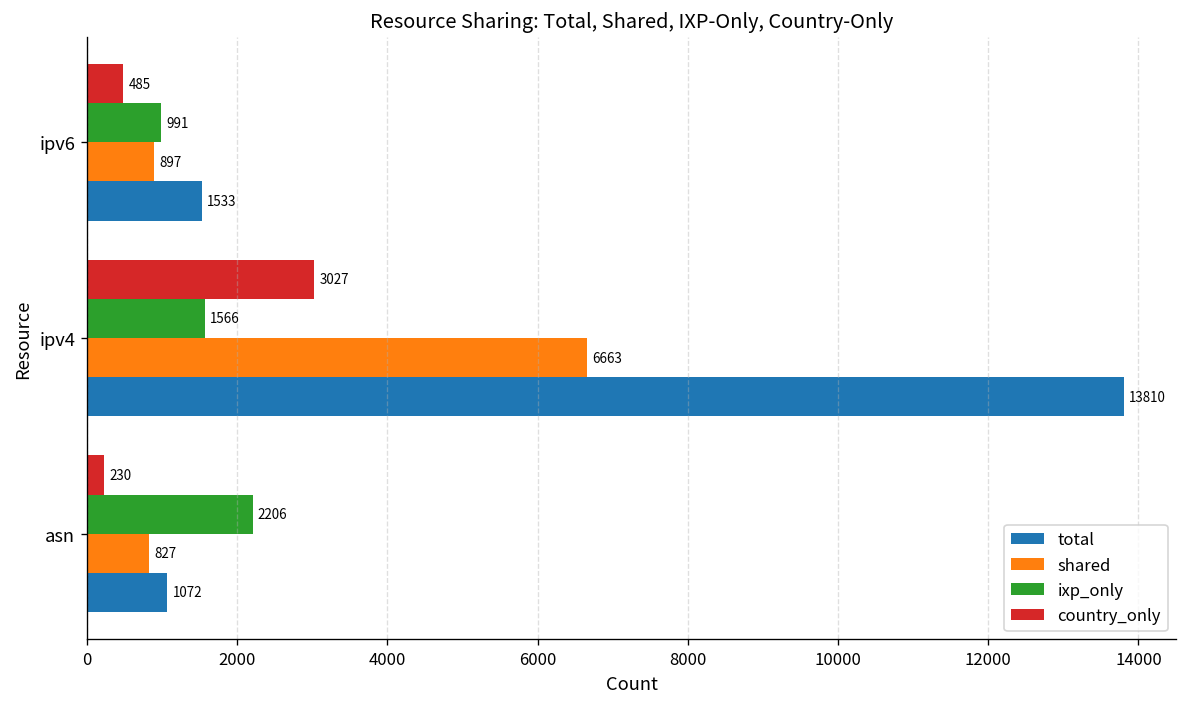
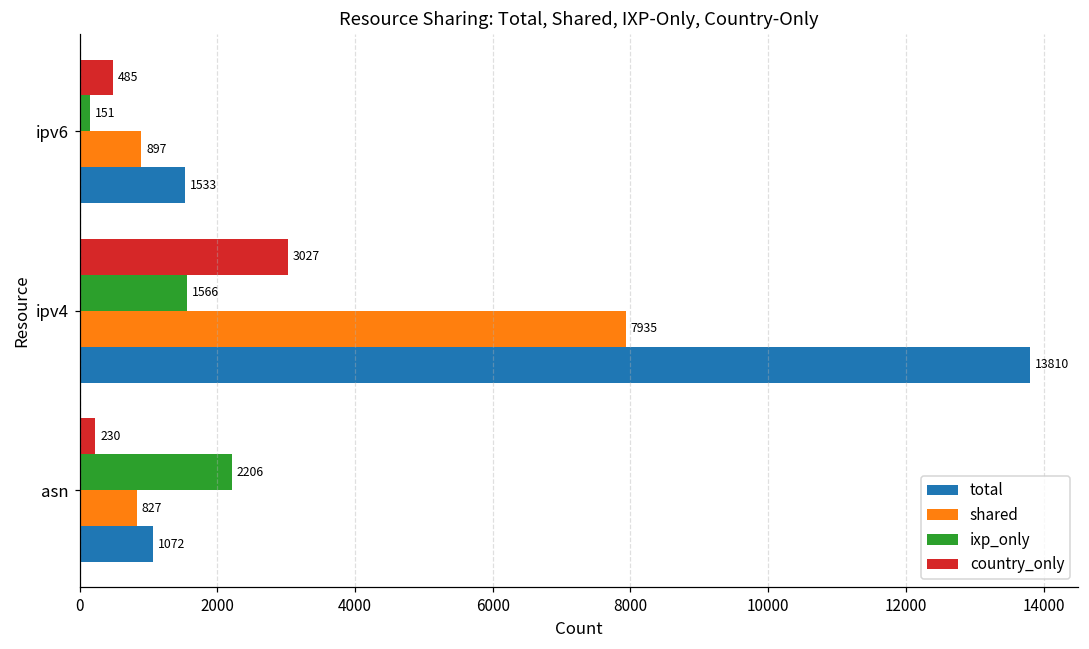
  {
    "total": {
      "ipv6": 1533,
      "ipv4": 13810,
      "asn": 1072
    },
    "shared": {
      "ipv6": 897,
-     "ipv4": 6663,
+     "ipv4": 7935,
      "asn": 827
    },
    "ixp_only": {
-     "ipv6": 991,
+     "ipv6": 151,
      "ipv4": 1566,
      "asn": 2206
    },
    "country_only": {
      "ipv6": 485,
      "ipv4": 3027,
      "asn": 230
    }
  }
